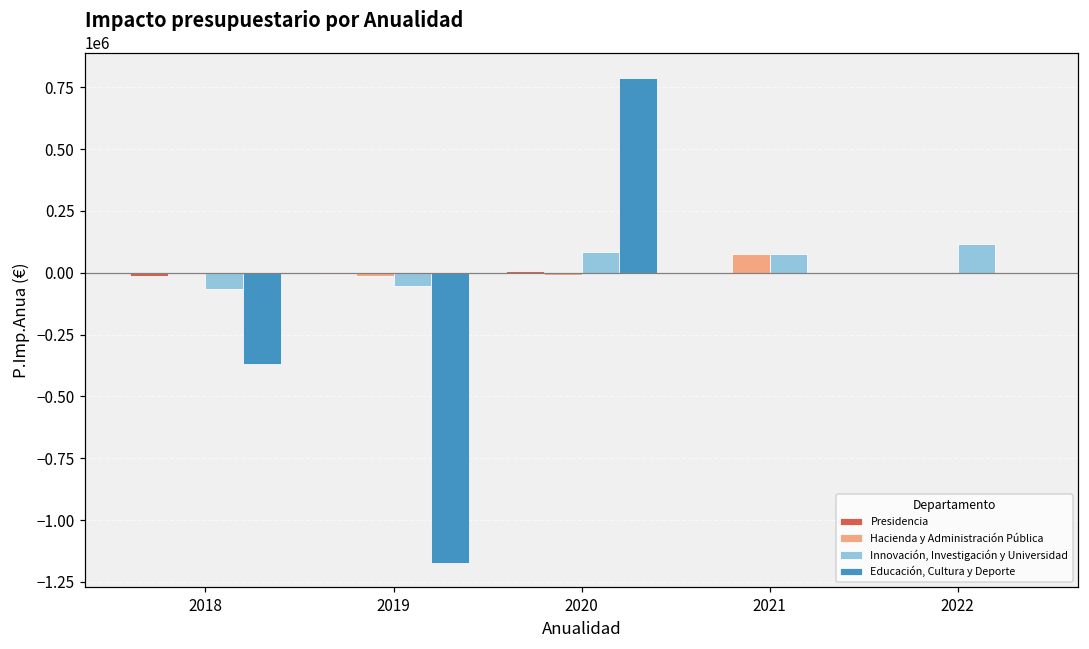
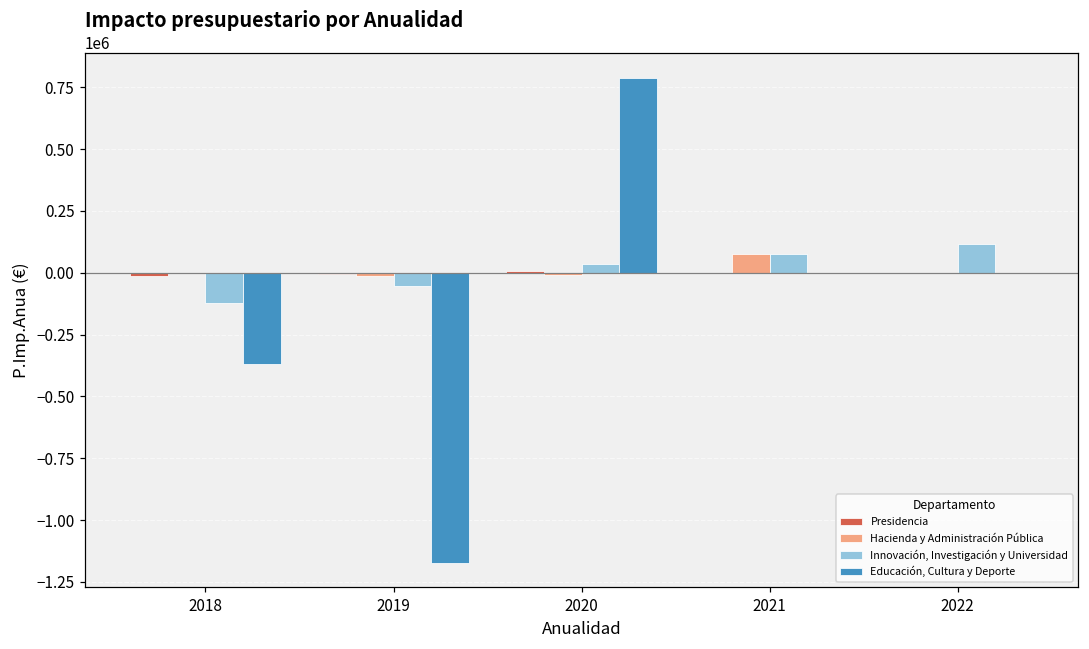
  {
    "Presidencia": {
      "2018": -10000,
      "2021": 0,
      "2022": 0
    },
    "Hacienda y Administración Pública": {
      "2018": 0,
      "2019": -20000,
      "2021": 70000,
      "2022": 0
    },
    "Innovación, Investigación y Universidad": {
-     "2018": -60000,
+     "2018": -120000,
      "2019": -50000,
-     "2020": 80000,
+     "2020": 40000,
      "2021": 80000,
      "2022": 110000
    },
    "Educación, Cultura y Deporte": {
      "2018": -370000,
      "2019": -1170000,
      "2020": 790000,
      "2021": 0,
      "2022": 0
    }
  }
